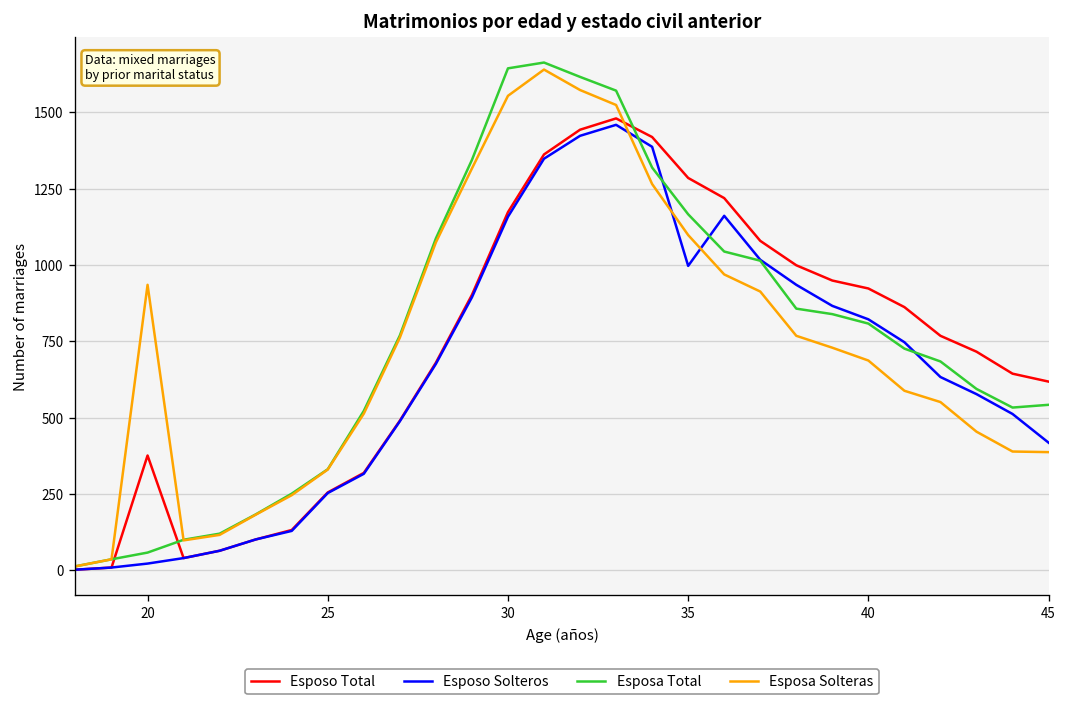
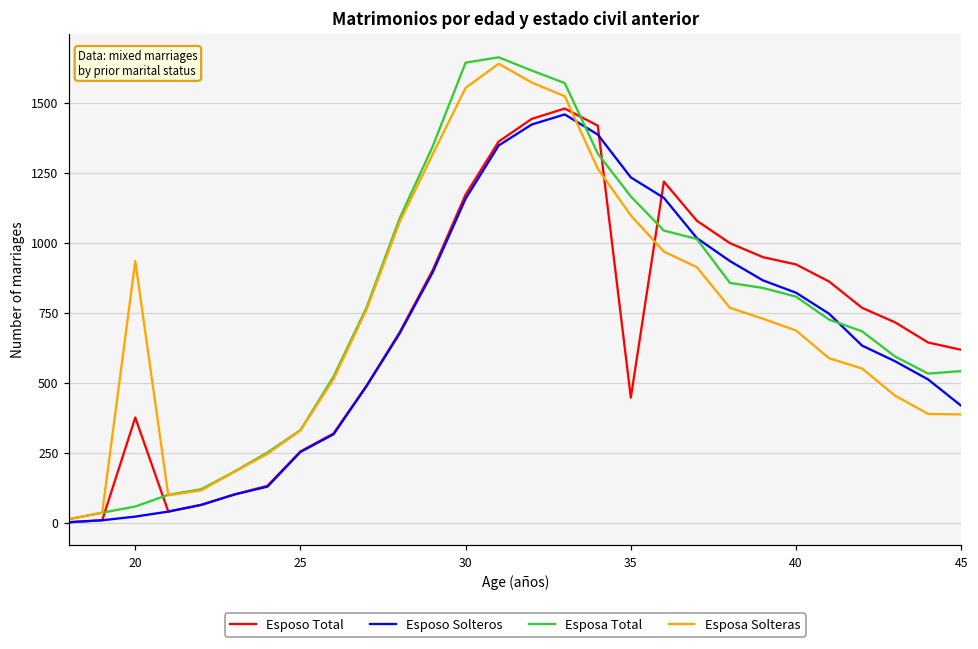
  {
    "Esposo Total": {
      "20": 380,
      "30": 1170,
-     "35": 1290,
+     "35": 450,
      "40": 920,
      "45": 620
    },
    "Esposo Solteros": {
      "20": 20,
      "30": 1160,
-     "35": 1000,
+     "35": 1230,
      "40": 820,
      "45": 420
    },
    "Esposa Total": {
      "20": 60,
      "30": 1640,
      "35": 1170,
      "40": 810,
      "45": 540
    },
    "Esposa Solteras": {
      "20": 940,
      "30": 1550,
      "35": 1100,
      "40": 690,
      "45": 390
    }
  }
